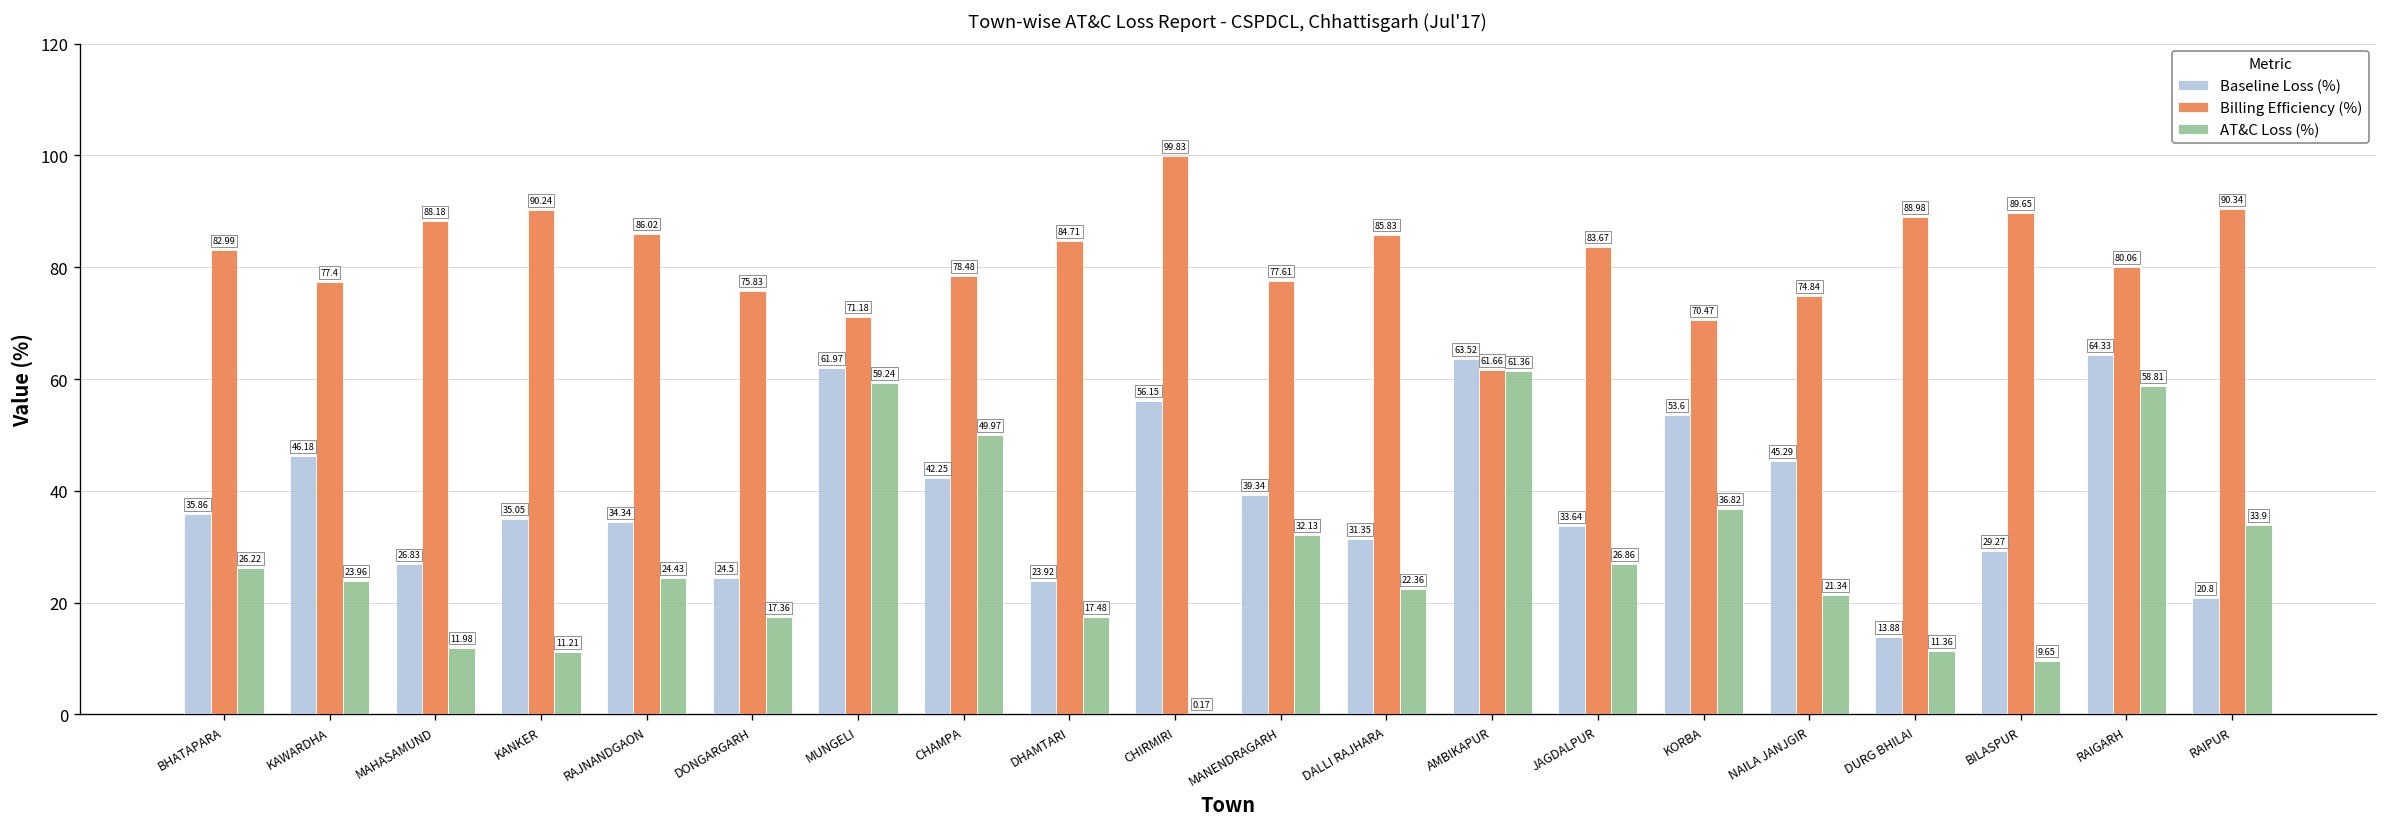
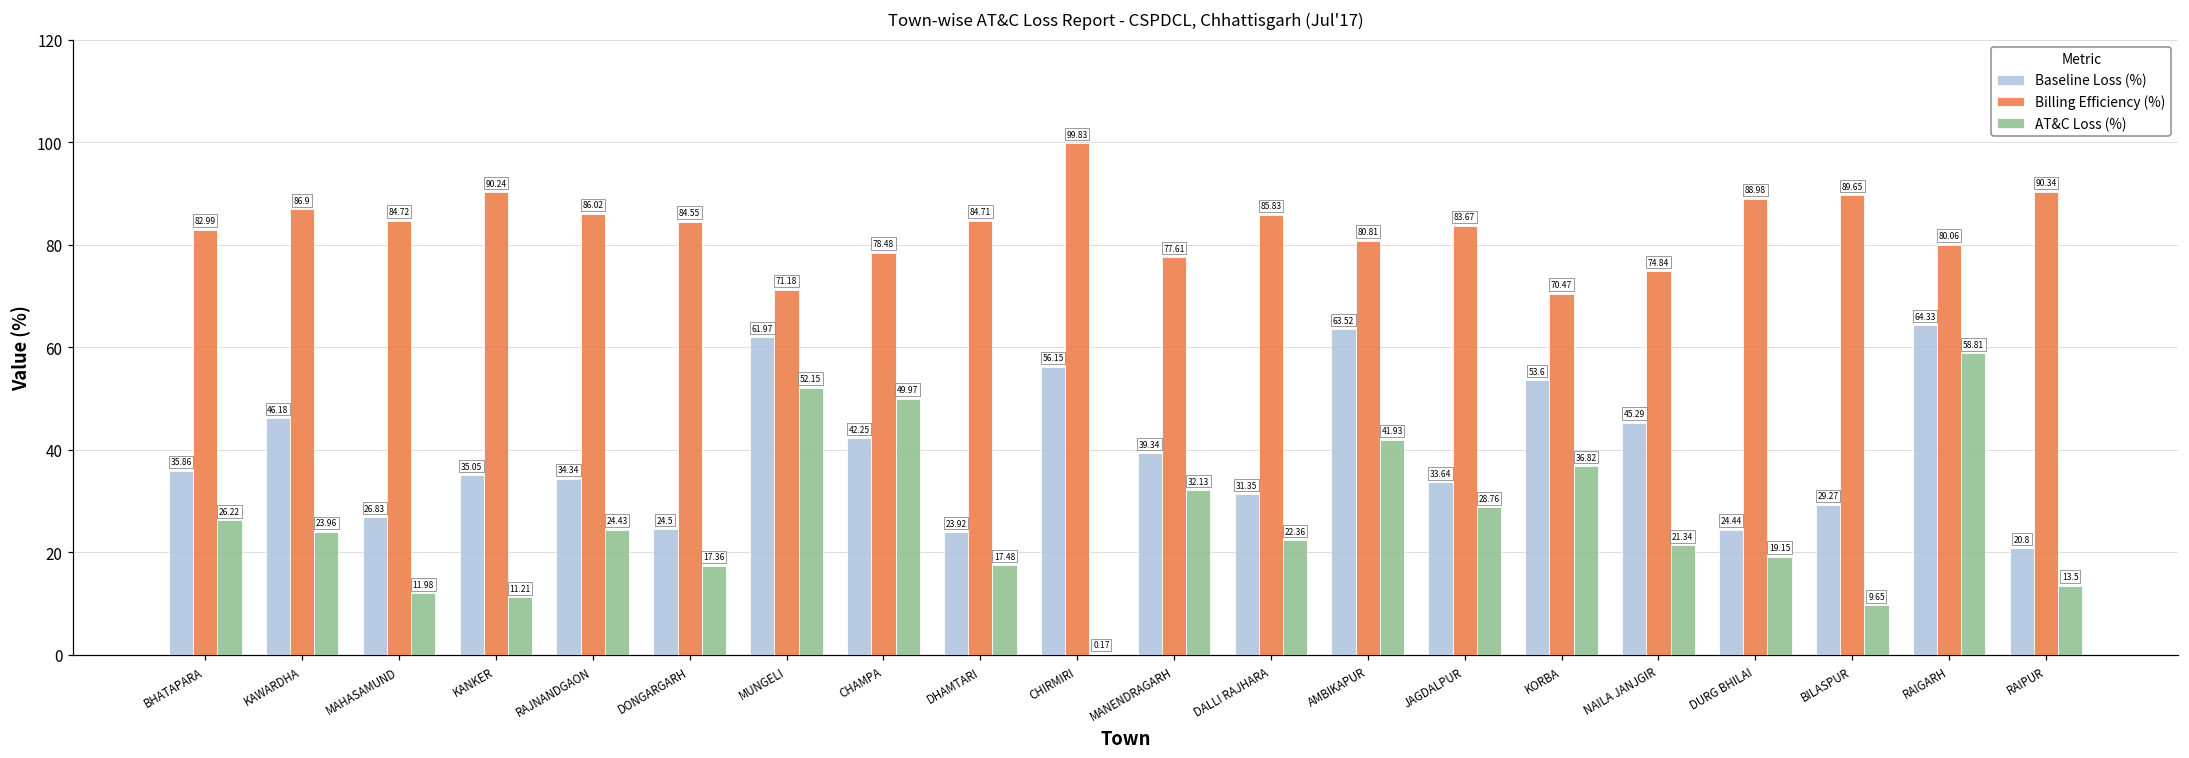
  {
    "Baseline Loss (%)": {
-     "DURG BHILAI": 13.88
+     "DURG BHILAI": 24.44
    },
    "Billing Efficiency (%)": {
-     "KAWARDHA": 77.4,
-     "MAHASAMUND": 88.18,
-     "DONGARGARH": 75.83,
-     "AMBIKAPUR": 61.66
+     "KAWARDHA": 86.9,
+     "MAHASAMUND": 84.72,
+     "DONGARGARH": 84.55,
+     "AMBIKAPUR": 80.81
    },
    "AT&C Loss (%)": {
-     "MUNGELI": 59.24,
-     "AMBIKAPUR": 61.36,
-     "JAGDALPUR": 26.86,
-     "DURG BHILAI": 11.36,
-     "RAIPUR": 33.9
+     "MUNGELI": 52.15,
+     "AMBIKAPUR": 41.93,
+     "JAGDALPUR": 28.76,
+     "DURG BHILAI": 19.15,
+     "RAIPUR": 13.5
    }
  }
